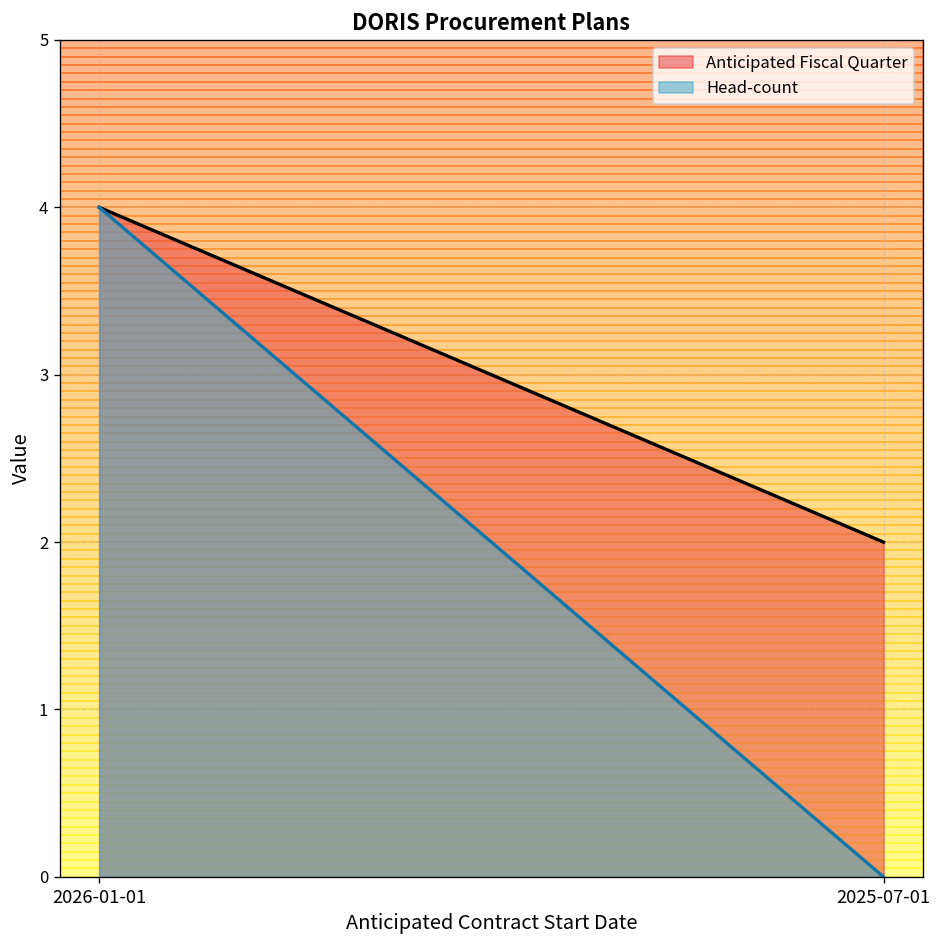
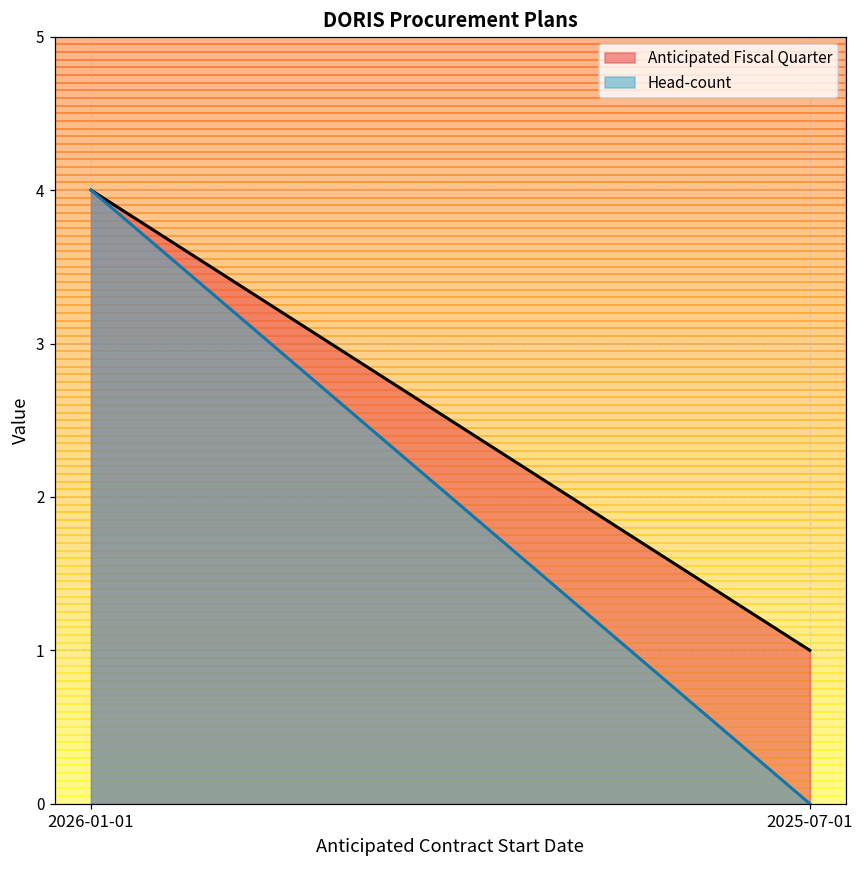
  {
    "Anticipated Fiscal Quarter": {
-     "2025-07-01": 2
+     "2025-07-01": 1
    },
    "Head-count": {
      "2025-07-01": 0
    }
  }
